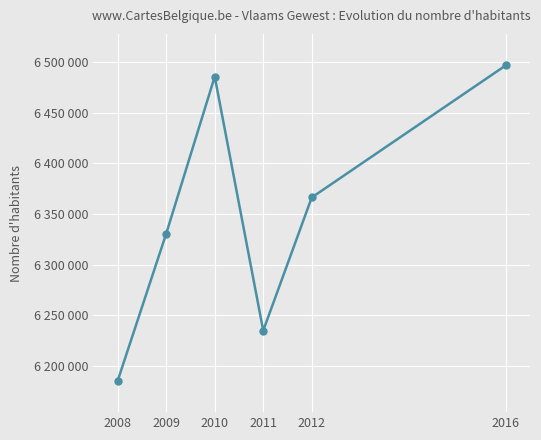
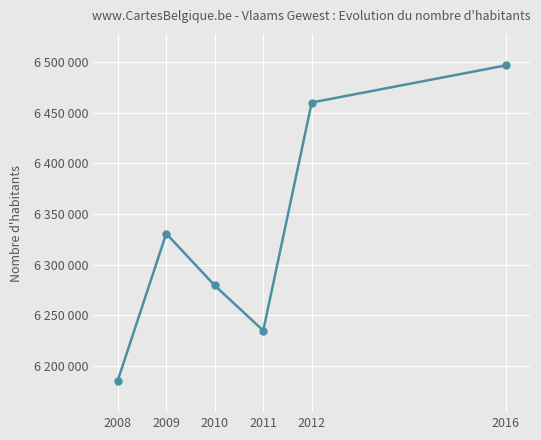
  {
    "2008": 6185000,
    "2009": 6331000,
-   "2010": 6486000,
+   "2010": 6279000,
    "2011": 6235000,
-   "2012": 6366000,
+   "2012": 6460000,
    "2016": 6497000
  }
